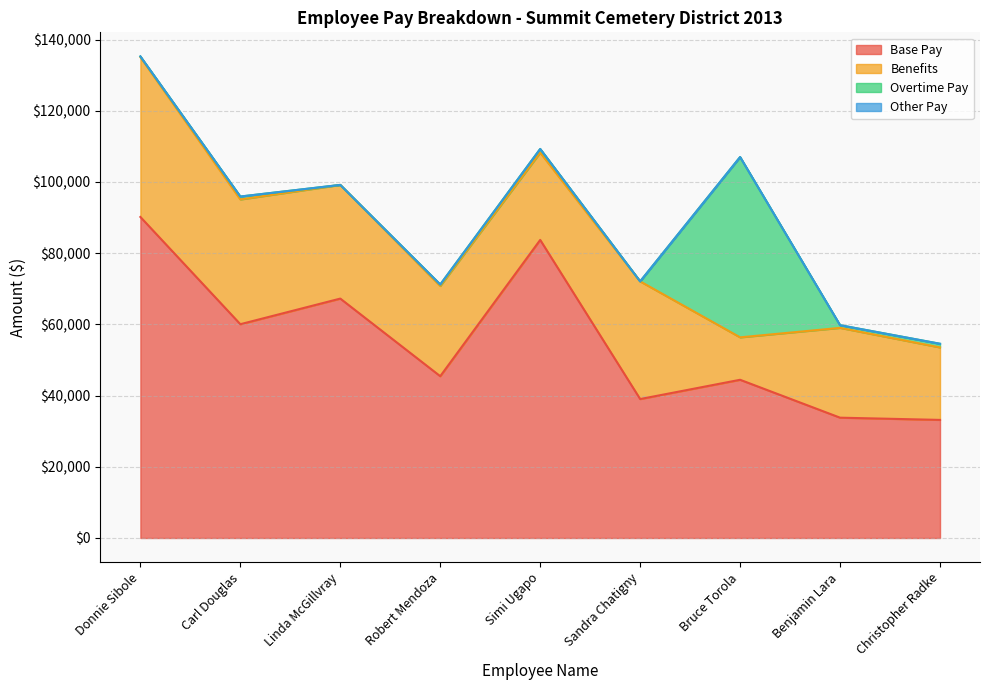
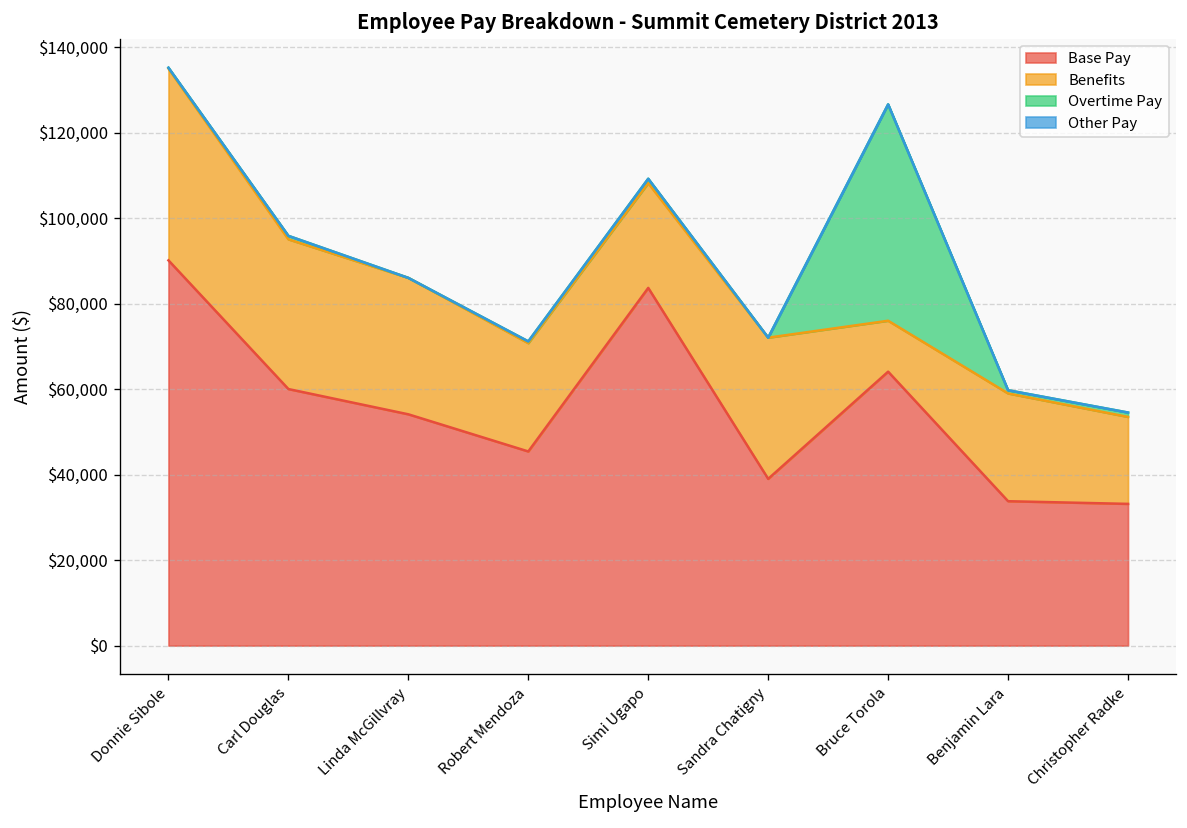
  {
    "Base Pay": {
      "Donnie Sibole": "$90,000",
      "Carl Douglas": "$60,000",
-     "Linda McGillvray": "$67,000",
+     "Linda McGillvray": "$54,000",
      "Robert Mendoza": "$45,000",
      "Simi Ugapo": "$84,000",
      "Sandra Chatigny": "$39,000",
-     "Bruce Torola": "$44,000",
+     "Bruce Torola": "$64,000",
      "Benjamin Lara": "$34,000",
      "Christopher Radke": "$33,000"
    },
    "Benefits": {
      "Carl Douglas": "$35,000",
      "Simi Ugapo": "$25,000",
      "Bruce Torola": "$12,000",
      "Benjamin Lara": "$25,000",
      "Christopher Radke": "$20,000"
    }
  }
